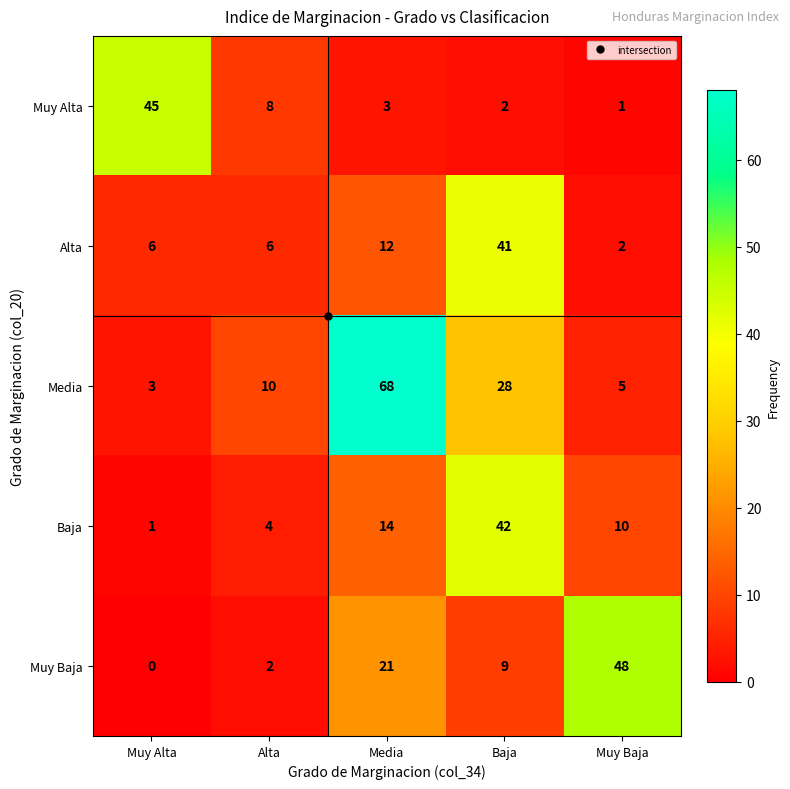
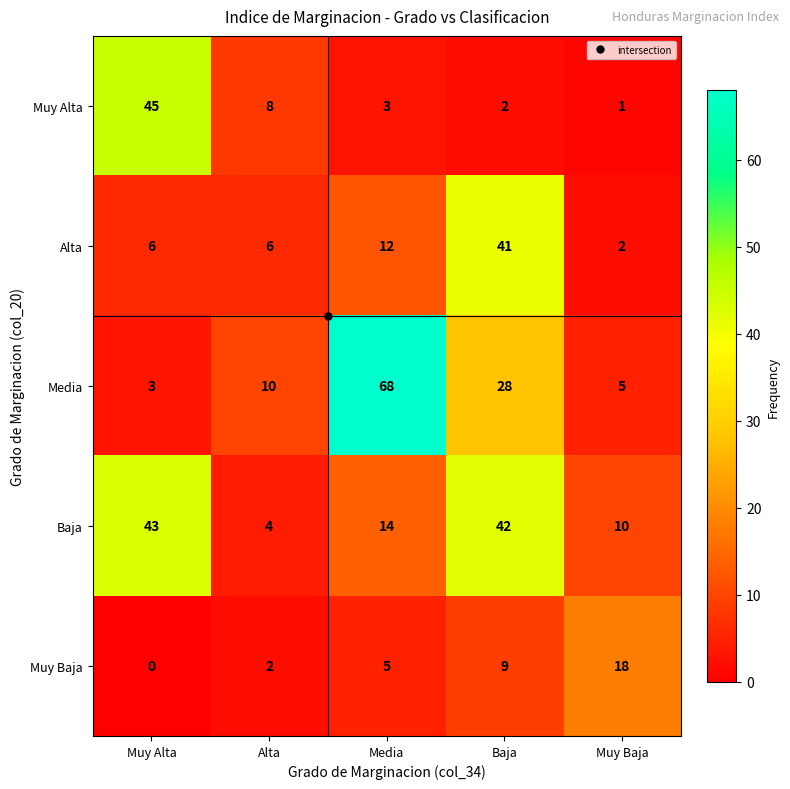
  {
    "Muy Alta": {
      "Muy Alta": 45,
      "Alta": 8,
      "Media": 3,
      "Baja": 2,
      "Muy Baja": 1
    },
    "Alta": {
      "Muy Alta": 6,
      "Alta": 6,
      "Media": 12,
      "Baja": 41,
      "Muy Baja": 2
    },
    "Media": {
      "Muy Alta": 3,
      "Alta": 10,
      "Media": 68,
      "Baja": 28,
      "Muy Baja": 5
    },
    "Baja": {
-     "Muy Alta": 1,
+     "Muy Alta": 43,
      "Alta": 4,
      "Media": 14,
      "Baja": 42,
      "Muy Baja": 10
    },
    "Muy Baja": {
      "Muy Alta": 0,
      "Alta": 2,
-     "Media": 21,
+     "Media": 5,
      "Baja": 9,
-     "Muy Baja": 48
+     "Muy Baja": 18
    }
  }
